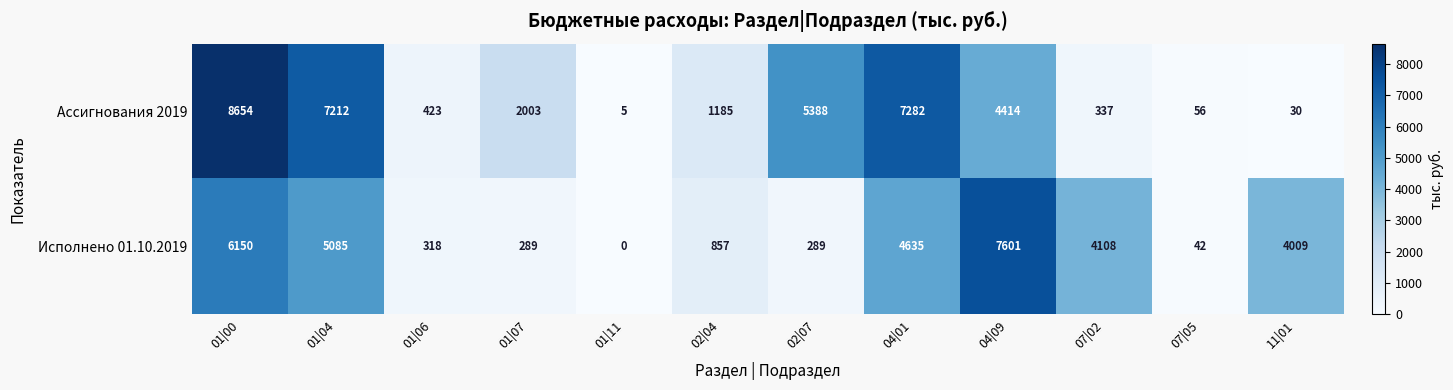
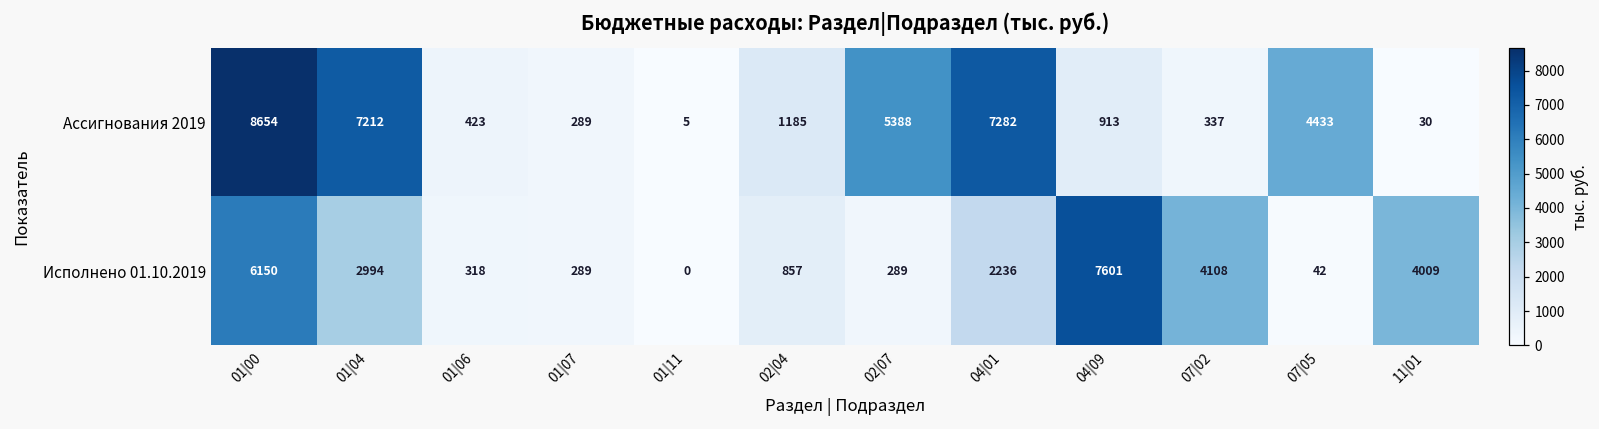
  {
    "Ассигнования 2019": {
      "01|00": 8654,
      "01|04": 7212,
      "01|06": 423,
-     "01|07": 2003,
+     "01|07": 289,
      "01|11": 5,
      "02|04": 1185,
      "02|07": 5388,
      "04|01": 7282,
-     "04|09": 4414,
+     "04|09": 913,
      "07|02": 337,
-     "07|05": 56,
+     "07|05": 4433,
      "11|01": 30
    },
    "Исполнено 01.10.2019": {
      "01|00": 6150,
-     "01|04": 5085,
+     "01|04": 2994,
      "01|06": 318,
      "01|07": 289,
      "01|11": 0,
      "02|04": 857,
      "02|07": 289,
-     "04|01": 4635,
+     "04|01": 2236,
      "04|09": 7601,
      "07|02": 4108,
      "07|05": 42,
      "11|01": 4009
    }
  }
